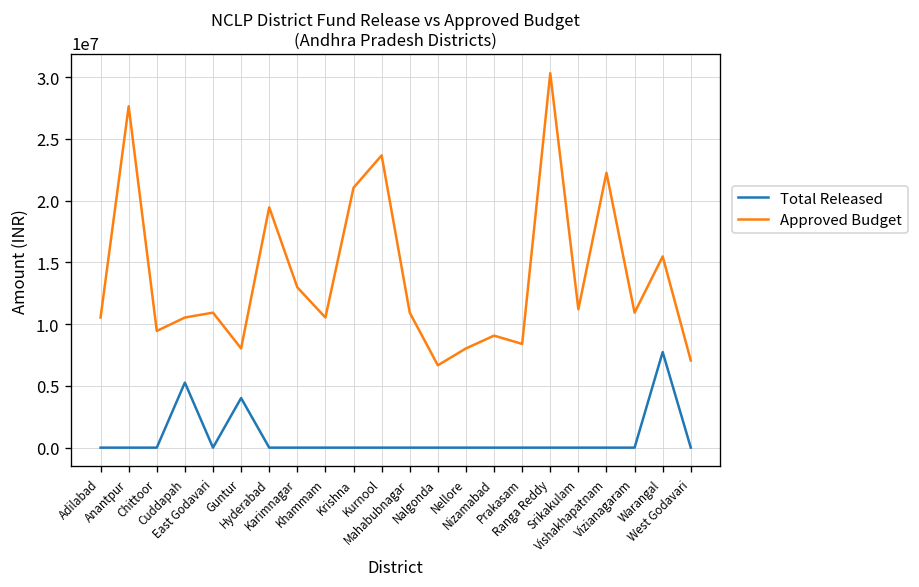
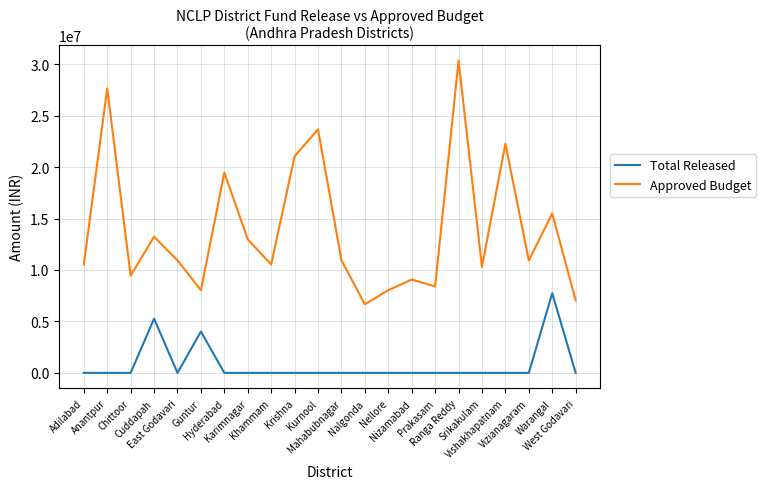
  {
    "Total Released": {
      "Adilabad": 0,
      "Anantpur": 0,
      "Chittoor": 0,
      "Cuddapah": 5300000,
      "East Godavari": 0,
      "Guntur": 4000000,
      "Hyderabad": 0,
      "Karimnagar": 0,
      "Khammam": 0,
      "Krishna": 0,
      "Kurnool": 0,
      "Mahabubnagar": 0,
      "Nalgonda": 0,
      "Nellore": 0,
      "Nizamabad": 0,
      "Prakasam": 0,
      "Ranga Reddy": 0,
      "Srikakulam": 0,
      "Vishakhapatnam": 0,
      "Vizianagaram": 0,
      "Warangal": 7700000,
      "West Godavari": 0
    },
    "Approved Budget": {
      "Adilabad": 10500000,
      "Anantpur": 27700000,
      "Chittoor": 9400000,
-     "Cuddapah": 10500000,
+     "Cuddapah": 13200000,
      "East Godavari": 10900000,
      "Guntur": 8000000,
      "Hyderabad": 19500000,
      "Karimnagar": 13000000,
      "Khammam": 10500000,
      "Krishna": 21100000,
      "Kurnool": 23700000,
      "Mahabubnagar": 10900000,
      "Nalgonda": 6700000,
      "Nellore": 8000000,
      "Nizamabad": 9100000,
      "Prakasam": 8400000,
      "Ranga Reddy": 30300000,
-     "Srikakulam": 11200000,
+     "Srikakulam": 10300000,
      "Vishakhapatnam": 22300000,
      "Vizianagaram": 10900000,
      "Warangal": 15500000,
      "West Godavari": 7100000
    }
  }
